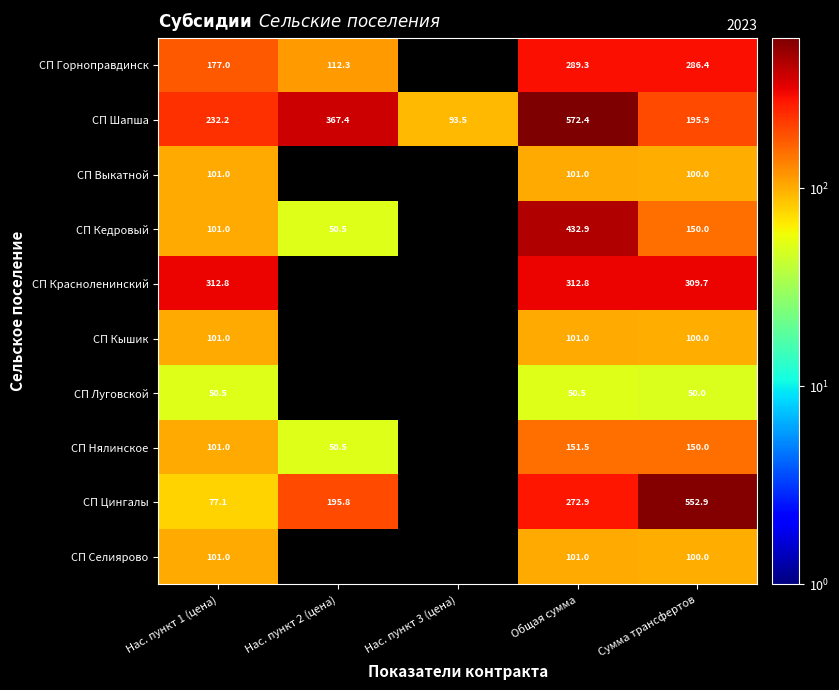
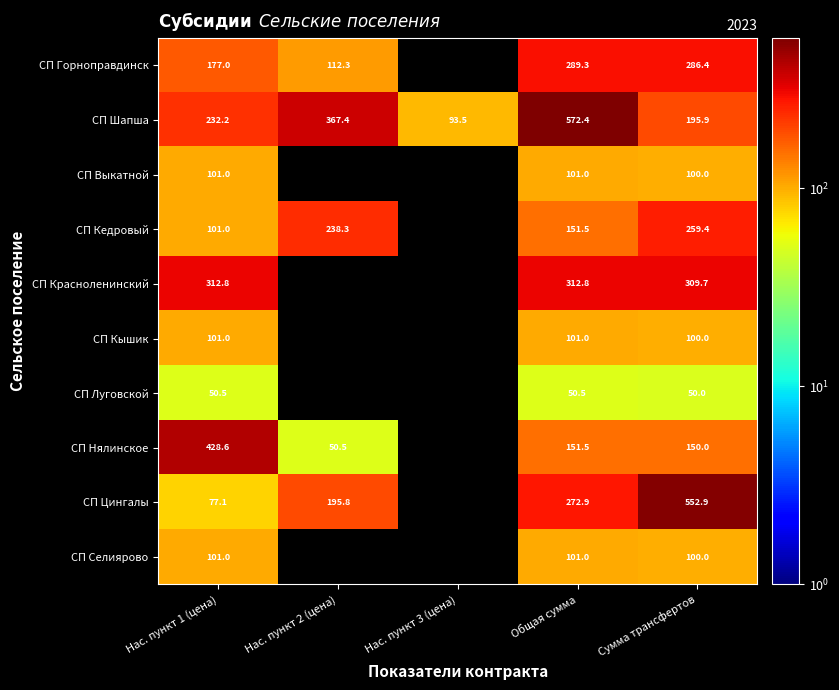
  {
    "СП Горноправдинск": {
      "Нас. пункт 1 (цена)": 177.0,
      "Нас. пункт 2 (цена)": 112.3,
      "Общая сумма": 289.3,
      "Сумма трансфертов": 286.4
    },
    "СП Шапша": {
      "Нас. пункт 1 (цена)": 232.2,
      "Нас. пункт 2 (цена)": 367.4,
      "Нас. пункт 3 (цена)": 93.5,
      "Общая сумма": 572.4,
      "Сумма трансфертов": 195.9
    },
    "СП Выкатной": {
      "Нас. пункт 1 (цена)": 101.0,
      "Общая сумма": 101.0,
      "Сумма трансфертов": 100.0
    },
    "СП Кедровый": {
      "Нас. пункт 1 (цена)": 101.0,
-     "Нас. пункт 2 (цена)": 50.5,
-     "Общая сумма": 432.9,
-     "Сумма трансфертов": 150.0
+     "Нас. пункт 2 (цена)": 238.3,
+     "Общая сумма": 151.5,
+     "Сумма трансфертов": 259.4
    },
    "СП Красноленинский": {
      "Нас. пункт 1 (цена)": 312.8,
      "Общая сумма": 312.8,
      "Сумма трансфертов": 309.7
    },
    "СП Кышик": {
      "Нас. пункт 1 (цена)": 101.0,
      "Общая сумма": 101.0,
      "Сумма трансфертов": 100.0
    },
    "СП Луговской": {
      "Нас. пункт 1 (цена)": 50.5,
      "Общая сумма": 50.5,
      "Сумма трансфертов": 50.0
    },
    "СП Нялинское": {
-     "Нас. пункт 1 (цена)": 101.0,
+     "Нас. пункт 1 (цена)": 428.6,
      "Нас. пункт 2 (цена)": 50.5,
      "Общая сумма": 151.5,
      "Сумма трансфертов": 150.0
    },
    "СП Цингалы": {
      "Нас. пункт 1 (цена)": 77.1,
      "Нас. пункт 2 (цена)": 195.8,
      "Общая сумма": 272.9,
      "Сумма трансфертов": 552.9
    },
    "СП Селиярово": {
      "Нас. пункт 1 (цена)": 101.0,
      "Общая сумма": 101.0,
      "Сумма трансфертов": 100.0
    }
  }
